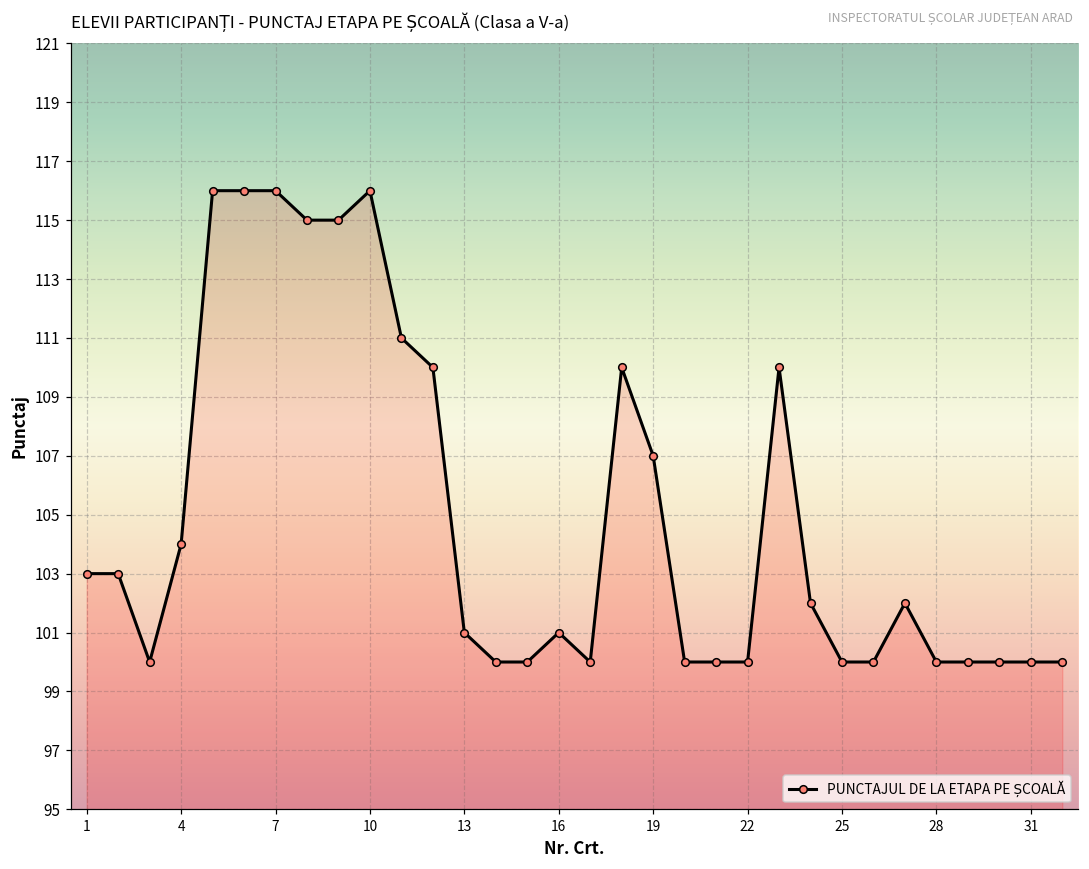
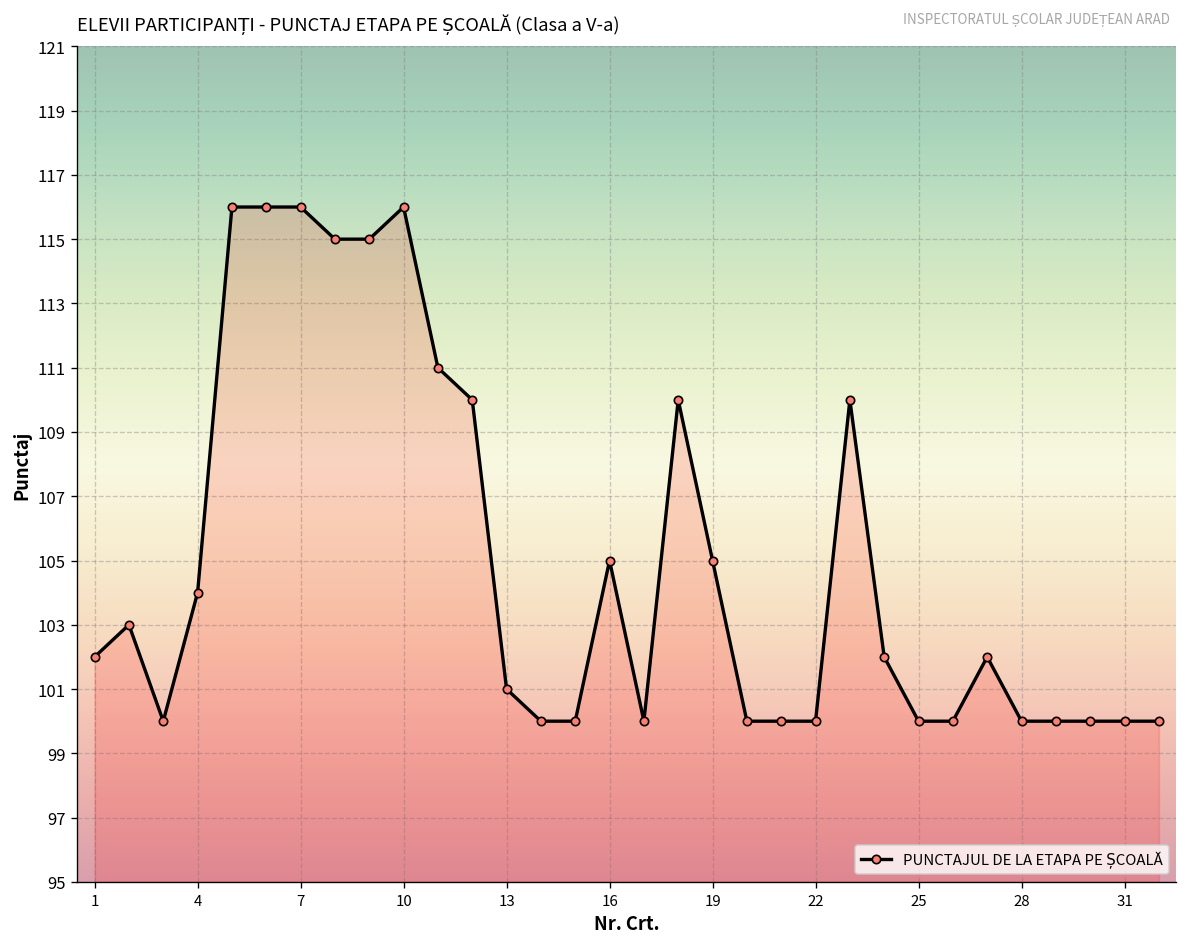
  {
-   "1": 103,
+   "1": 102,
    "4": 104,
    "7": 116,
    "10": 116,
    "13": 101,
-   "16": 101,
-   "19": 107,
+   "16": 105,
+   "19": 105,
    "22": 100,
    "25": 100,
    "28": 100,
    "31": 100
  }
